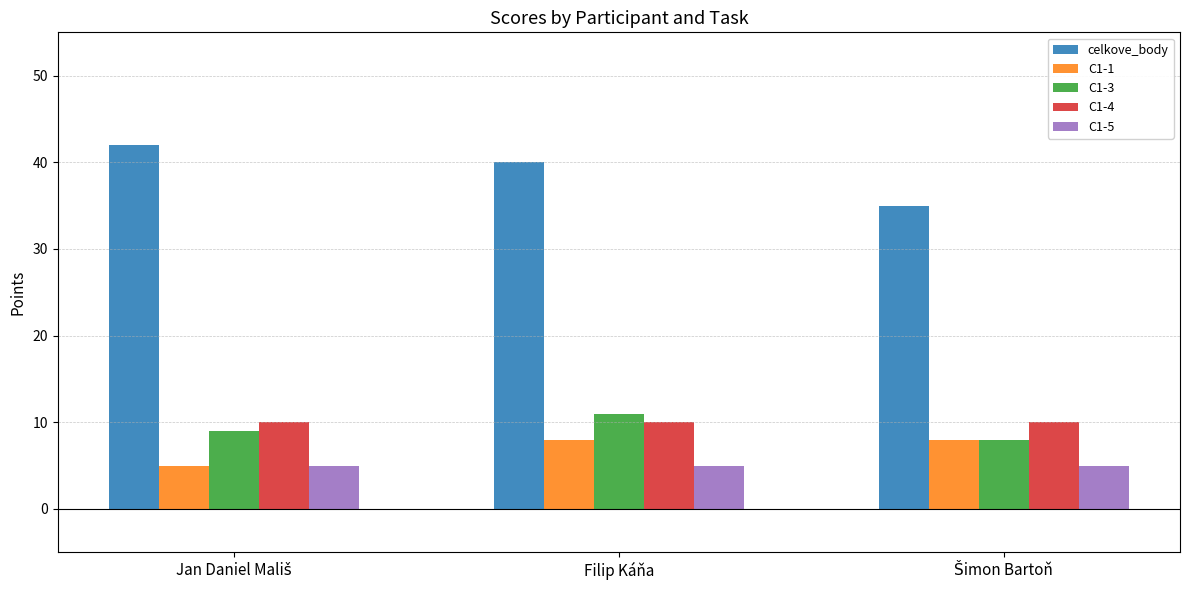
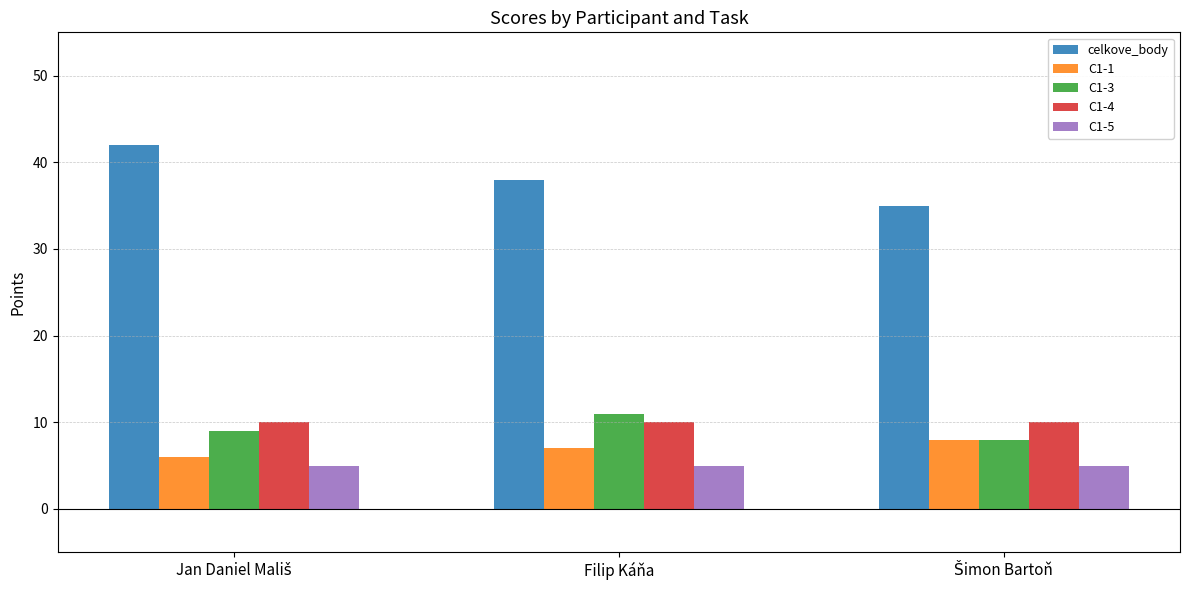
  {
    "celkove_body": {
      "Jan Daniel Mališ": 42,
-     "Filip Káňa": 40,
+     "Filip Káňa": 38,
      "Šimon Bartoň": 35
    },
    "C1-1": {
-     "Jan Daniel Mališ": 5,
-     "Filip Káňa": 8,
+     "Jan Daniel Mališ": 6,
+     "Filip Káňa": 7,
      "Šimon Bartoň": 8
    },
    "C1-3": {
      "Jan Daniel Mališ": 9,
      "Filip Káňa": 11,
      "Šimon Bartoň": 8
    },
    "C1-4": {
      "Jan Daniel Mališ": 10,
      "Filip Káňa": 10,
      "Šimon Bartoň": 10
    },
    "C1-5": {
      "Jan Daniel Mališ": 5,
      "Filip Káňa": 5,
      "Šimon Bartoň": 5
    }
  }
